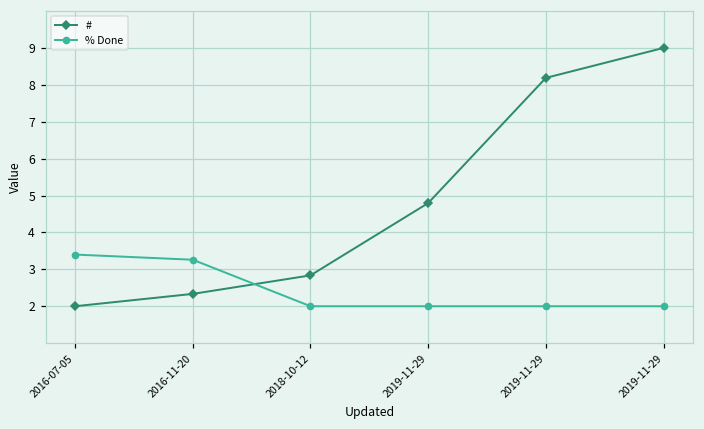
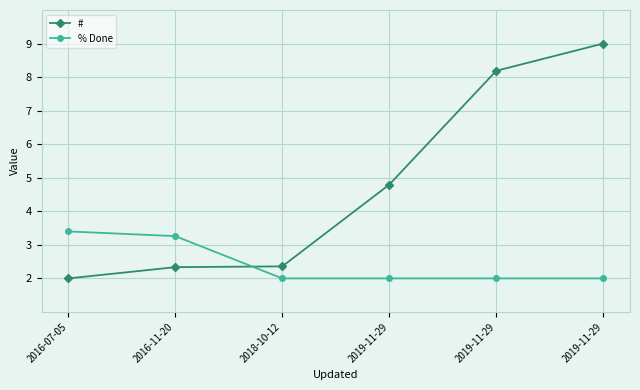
  {
    "#": {
      "2016-07-05": 2.0,
      "2016-11-20": 2.3,
-     "2018-10-12": 2.8
+     "2018-10-12": 2.4
    },
    "% Done": {
      "2016-07-05": 3.4,
      "2016-11-20": 3.3,
      "2018-10-12": 2.0
    }
  }
